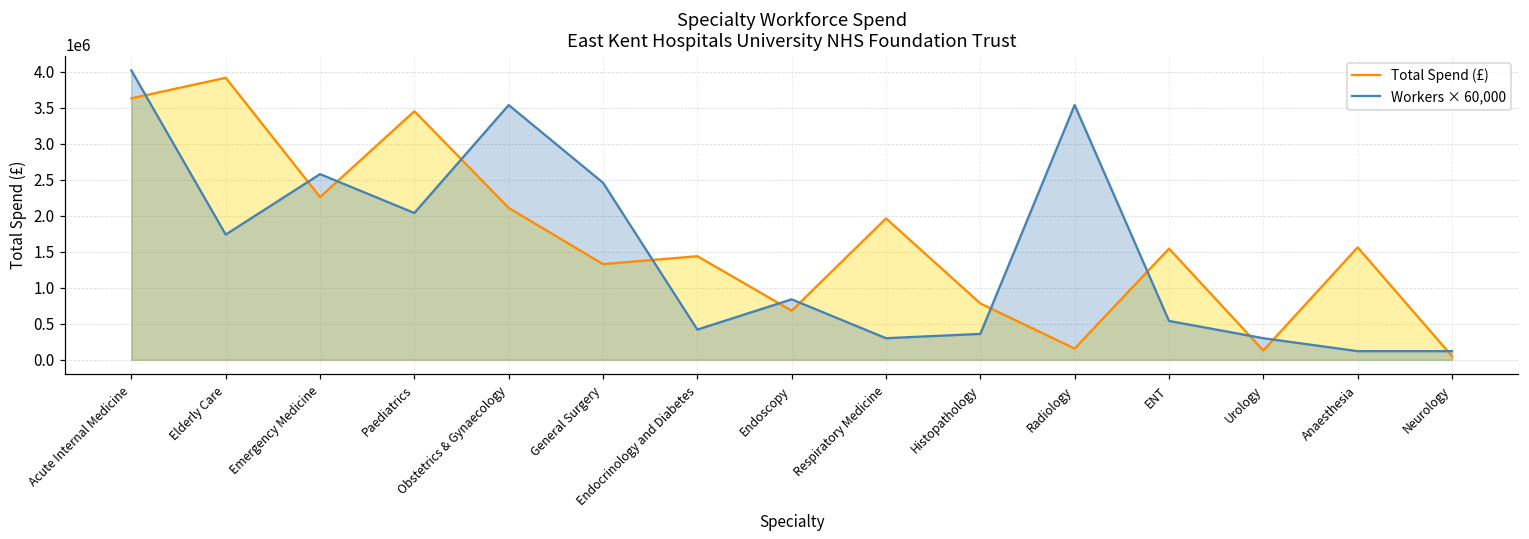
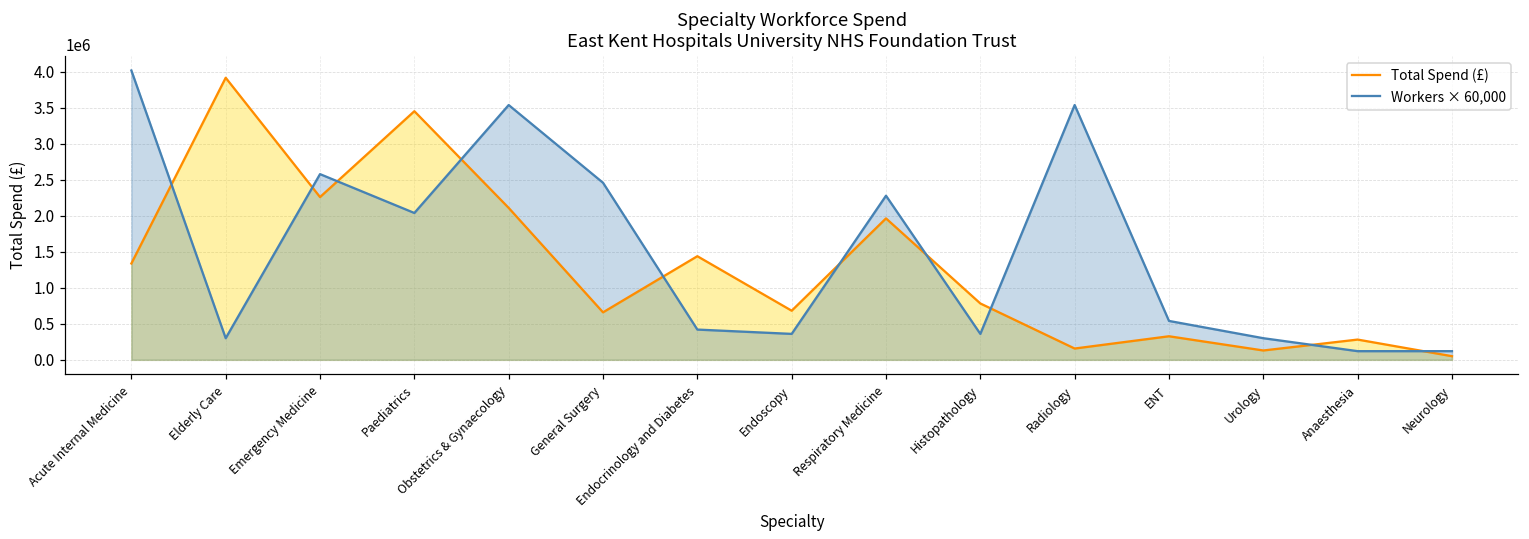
  {
    "Total Spend (£)": {
-     "Acute Internal Medicine": 3600000,
+     "Acute Internal Medicine": 1300000,
      "Elderly Care": 3900000,
      "Emergency Medicine": 2300000,
      "Paediatrics": 3500000,
      "Obstetrics & Gynaecology": 2100000,
-     "General Surgery": 1300000,
+     "General Surgery": 700000,
      "Endocrinology and Diabetes": 1400000,
      "Endoscopy": 700000,
      "Respiratory Medicine": 2000000,
      "Histopathology": 800000,
      "Radiology": 200000,
-     "ENT": 1500000,
+     "ENT": 300000,
      "Urology": 100000,
-     "Anaesthesia": 1600000,
+     "Anaesthesia": 300000,
      "Neurology": 100000
    },
    "Workers × 60,000": {
      "Acute Internal Medicine": 4000000,
-     "Elderly Care": 1700000,
+     "Elderly Care": 300000,
      "Emergency Medicine": 2600000,
      "Paediatrics": 2000000,
      "Obstetrics & Gynaecology": 3500000,
      "General Surgery": 2500000,
      "Endocrinology and Diabetes": 400000,
-     "Endoscopy": 800000,
-     "Respiratory Medicine": 300000,
+     "Endoscopy": 400000,
+     "Respiratory Medicine": 2300000,
      "Histopathology": 400000,
      "Radiology": 3500000,
      "ENT": 500000,
      "Urology": 300000,
      "Anaesthesia": 100000,
      "Neurology": 100000
    }
  }
